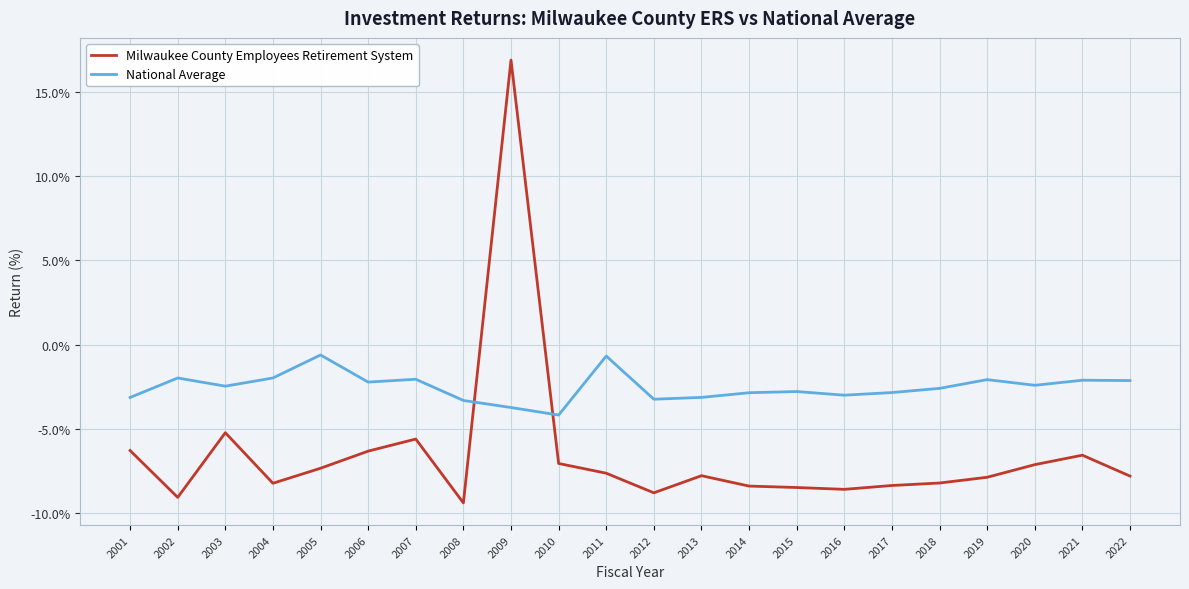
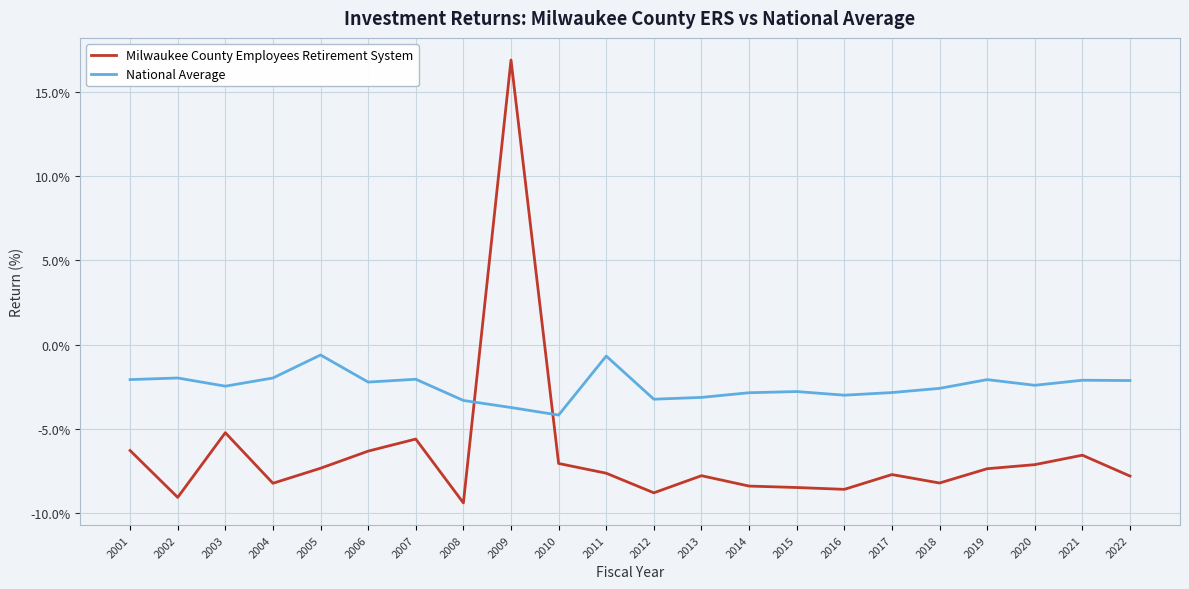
  {
    "Milwaukee County Employees Retirement System": {
      "2001": "-6.3%",
      "2002": "-9.1%",
      "2003": "-5.2%",
      "2004": "-8.2%",
      "2005": "-7.4%",
      "2006": "-6.3%",
      "2007": "-5.6%",
      "2008": "-9.4%",
      "2009": "16.9%",
      "2010": "-7.1%",
      "2011": "-7.7%",
      "2012": "-8.8%",
      "2013": "-7.8%",
      "2014": "-8.4%",
      "2015": "-8.5%",
      "2016": "-8.6%",
-     "2017": "-8.4%",
+     "2017": "-7.7%",
      "2018": "-8.2%",
-     "2019": "-7.9%",
+     "2019": "-7.4%",
      "2020": "-7.1%",
      "2021": "-6.6%",
      "2022": "-7.8%"
    },
    "National Average": {
-     "2001": "-3.1%",
+     "2001": "-2.1%",
      "2002": "-2.0%",
      "2003": "-2.5%",
      "2004": "-2.0%",
      "2005": "-0.6%",
      "2006": "-2.2%",
      "2007": "-2.1%",
      "2008": "-3.3%",
      "2009": "-3.7%",
      "2010": "-4.2%",
      "2011": "-0.7%",
      "2012": "-3.3%",
      "2013": "-3.1%",
      "2014": "-2.9%",
      "2015": "-2.8%",
      "2016": "-3.0%",
      "2017": "-2.9%",
      "2018": "-2.6%",
      "2019": "-2.1%",
      "2020": "-2.4%",
      "2021": "-2.1%",
      "2022": "-2.1%"
    }
  }
